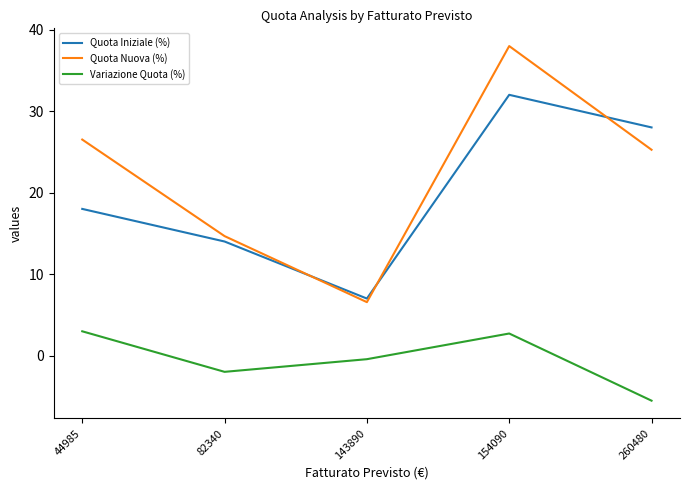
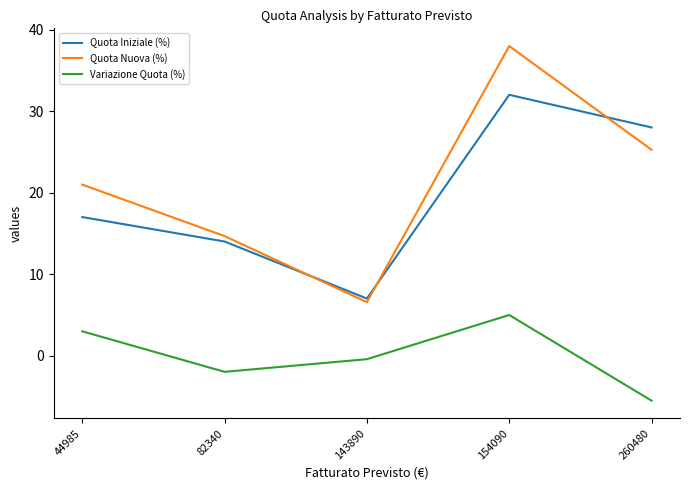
  {
    "Quota Iniziale (%)": {
-     "44985": 18,
+     "44985": 17,
      "82340": 14,
      "143890": 7,
      "154090": 32,
      "260480": 28
    },
    "Quota Nuova (%)": {
-     "44985": 27,
+     "44985": 21,
      "82340": 15,
      "143890": 7,
      "154090": 38,
      "260480": 25
    },
    "Variazione Quota (%)": {
      "44985": 3,
      "82340": -2,
      "143890": 0,
-     "154090": 3,
+     "154090": 5,
      "260480": -6
    }
  }
